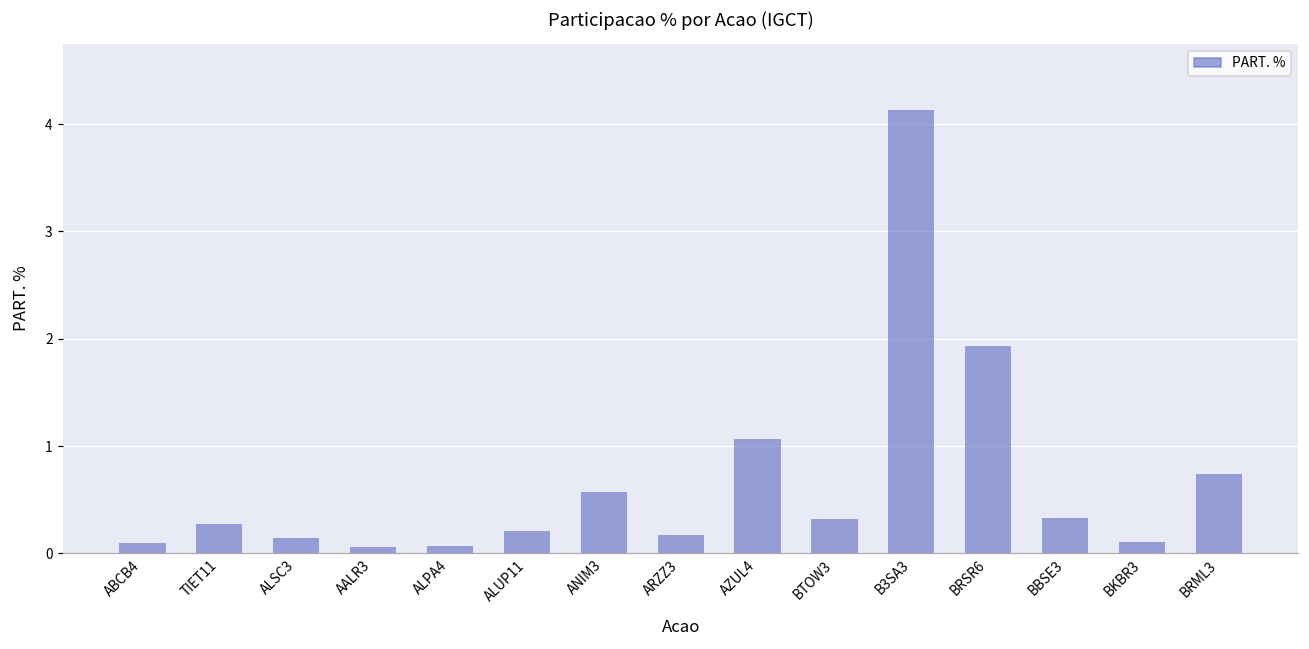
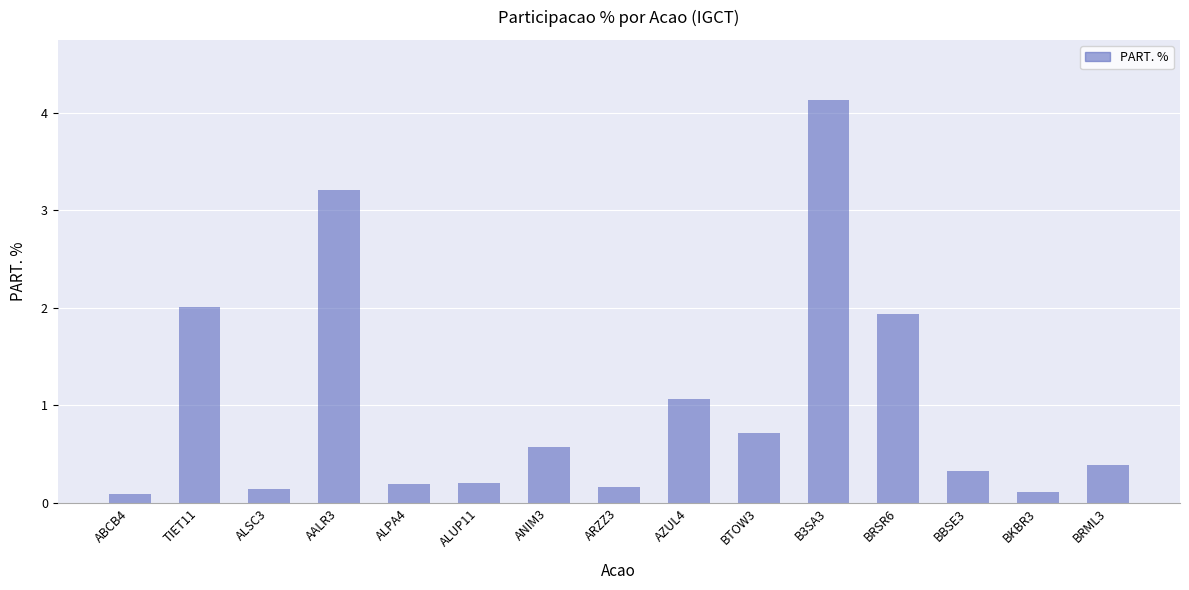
  {
    "ABCB4": 0.1,
-   "TIET11": 0.3,
+   "TIET11": 2.0,
    "ALSC3": 0.1,
-   "AALR3": 0.1,
-   "ALPA4": 0.1,
+   "AALR3": 3.2,
+   "ALPA4": 0.2,
    "ALUP11": 0.2,
    "ANIM3": 0.6,
    "ARZZ3": 0.2,
    "AZUL4": 1.1,
-   "BTOW3": 0.3,
+   "BTOW3": 0.7,
    "B3SA3": 4.1,
    "BRSR6": 1.9,
    "BBSE3": 0.3,
    "BKBR3": 0.1,
-   "BRML3": 0.7
+   "BRML3": 0.4
  }
